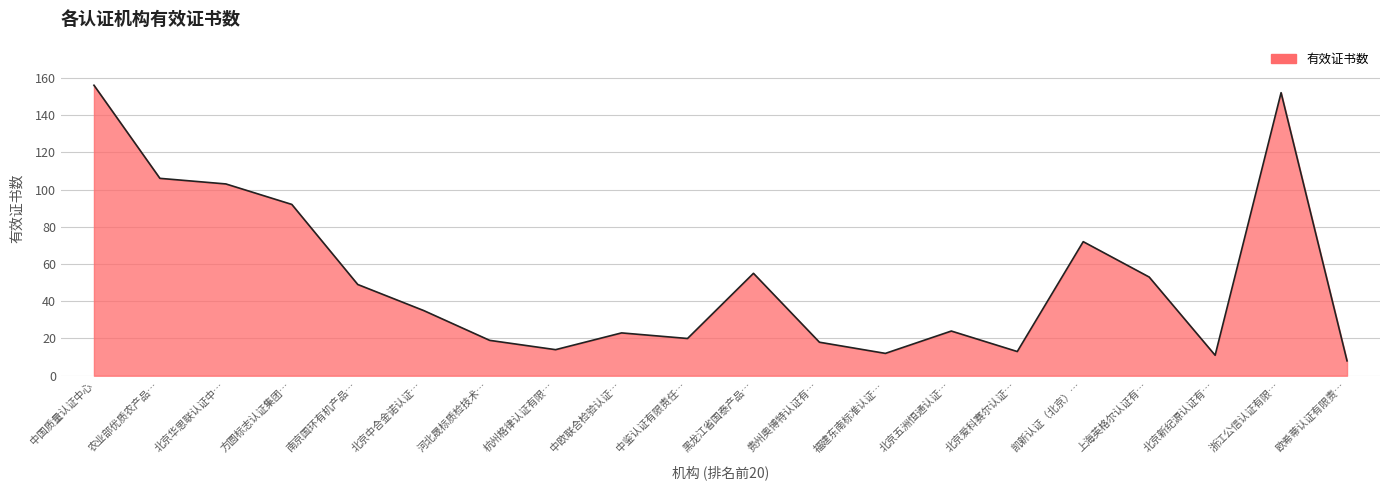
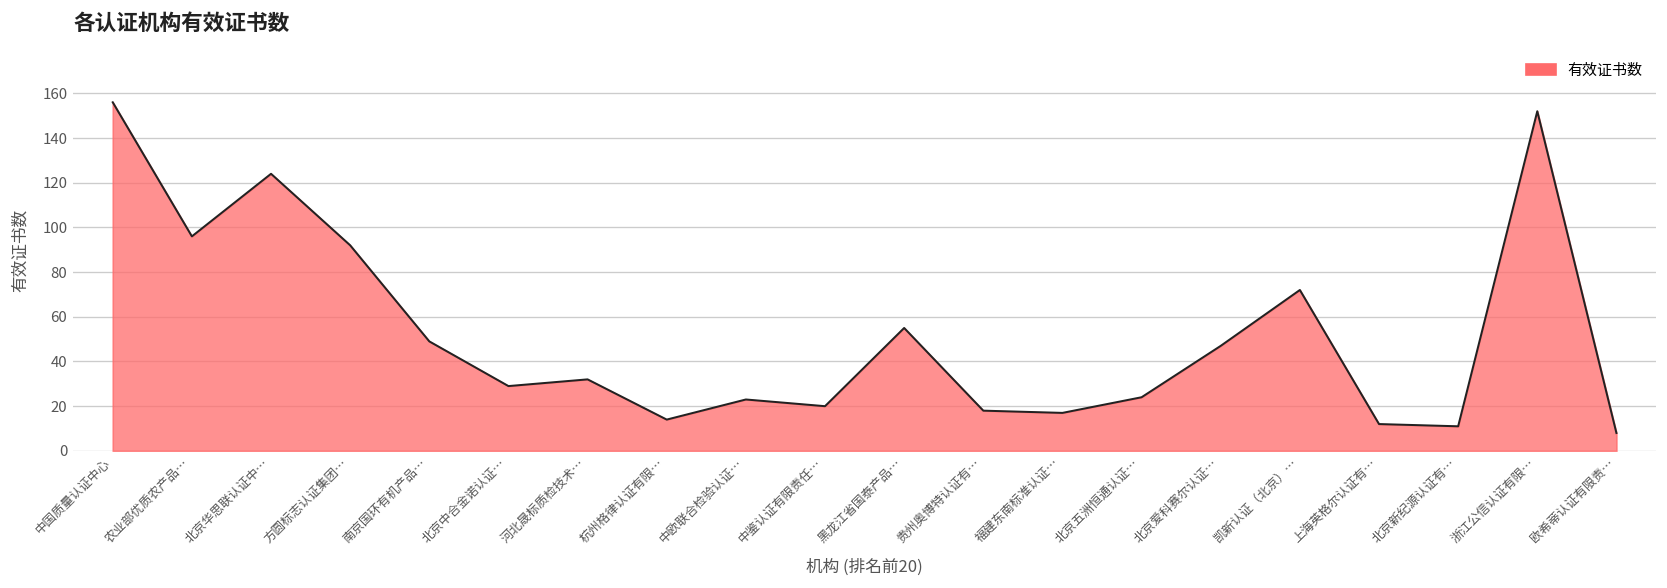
  {
    "中国质量认证中心": 156,
-   "农业部优质农产品…": 106,
-   "北京华思联认证中…": 103,
+   "农业部优质农产品…": 96,
+   "北京华思联认证中…": 124,
    "方圆标志认证集团…": 92,
    "南京国环有机产品…": 49,
-   "北京中合金诺认证…": 35,
-   "河北晟标质检技术…": 19,
+   "北京中合金诺认证…": 29,
+   "河北晟标质检技术…": 32,
    "杭州格律认证有限…": 14,
    "中欧联合检验认证…": 23,
    "中鉴认证有限责任…": 20,
    "黑龙江省国泰产品…": 55,
    "贵州奥博特认证有…": 18,
-   "福建东南标准认证…": 12,
+   "福建东南标准认证…": 17,
    "北京五洲恒通认证…": 24,
-   "北京爱科赛尔认证…": 13,
+   "北京爱科赛尔认证…": 47,
    "凯新认证（北京）…": 72,
-   "上海英格尔认证有…": 53,
+   "上海英格尔认证有…": 12,
    "北京新纪源认证有…": 11,
    "浙江公信认证有限…": 152,
    "欧希蒂认证有限责…": 8
  }
